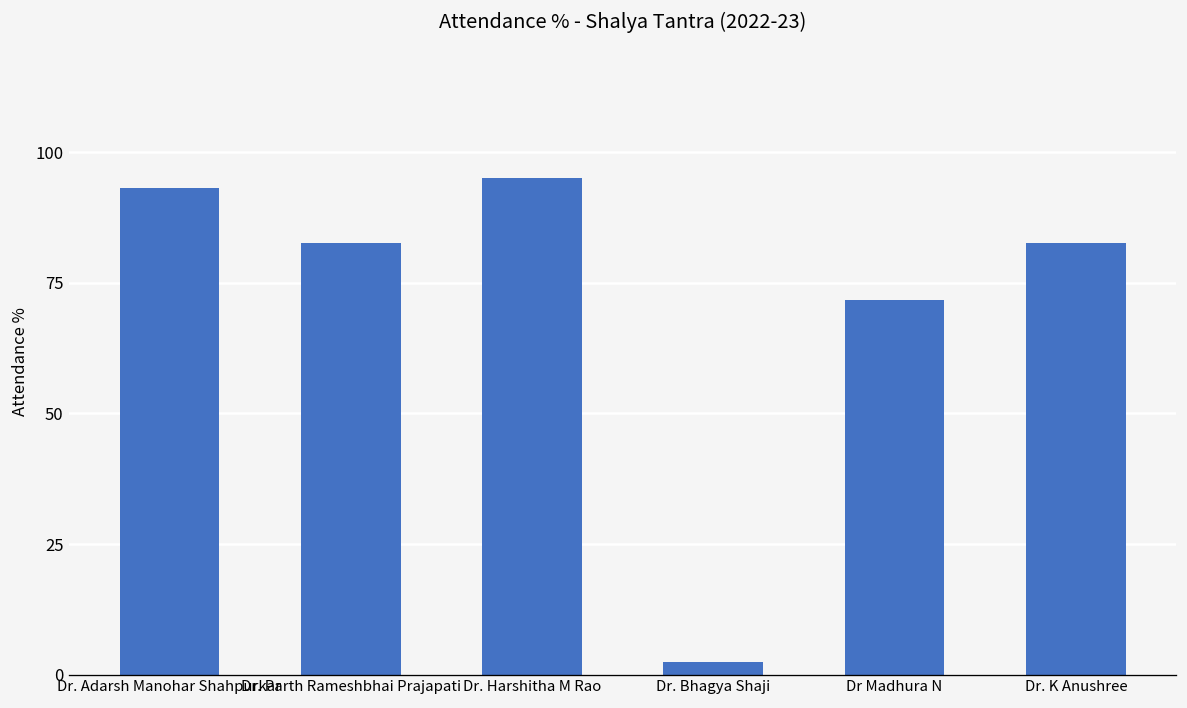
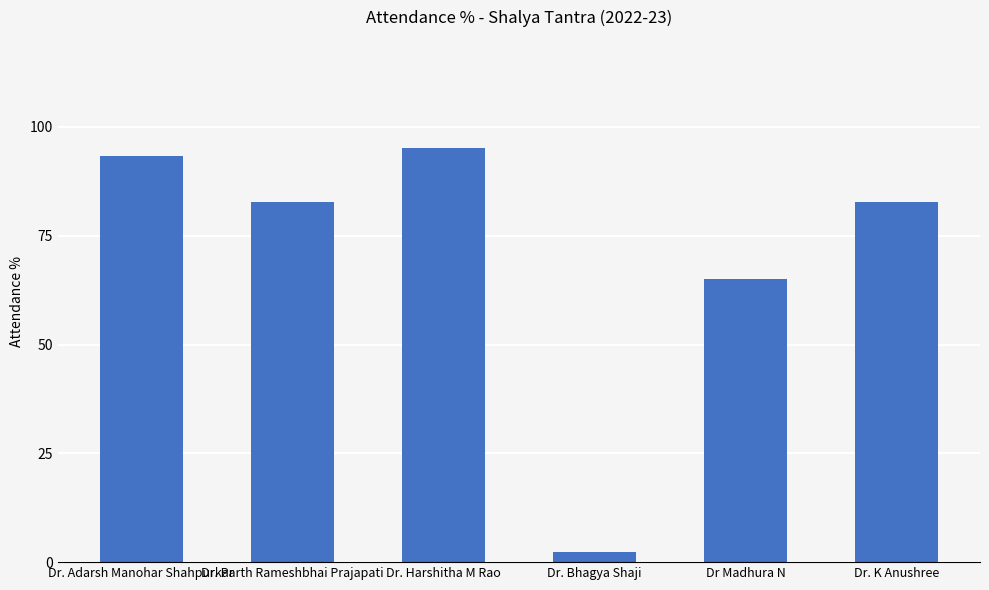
  {
    "Dr. Harshitha M Rao": 95,
    "Dr. Bhagya Shaji": 2,
-   "Dr Madhura N": 72,
+   "Dr Madhura N": 65,
    "Dr. K Anushree": 83
  }
